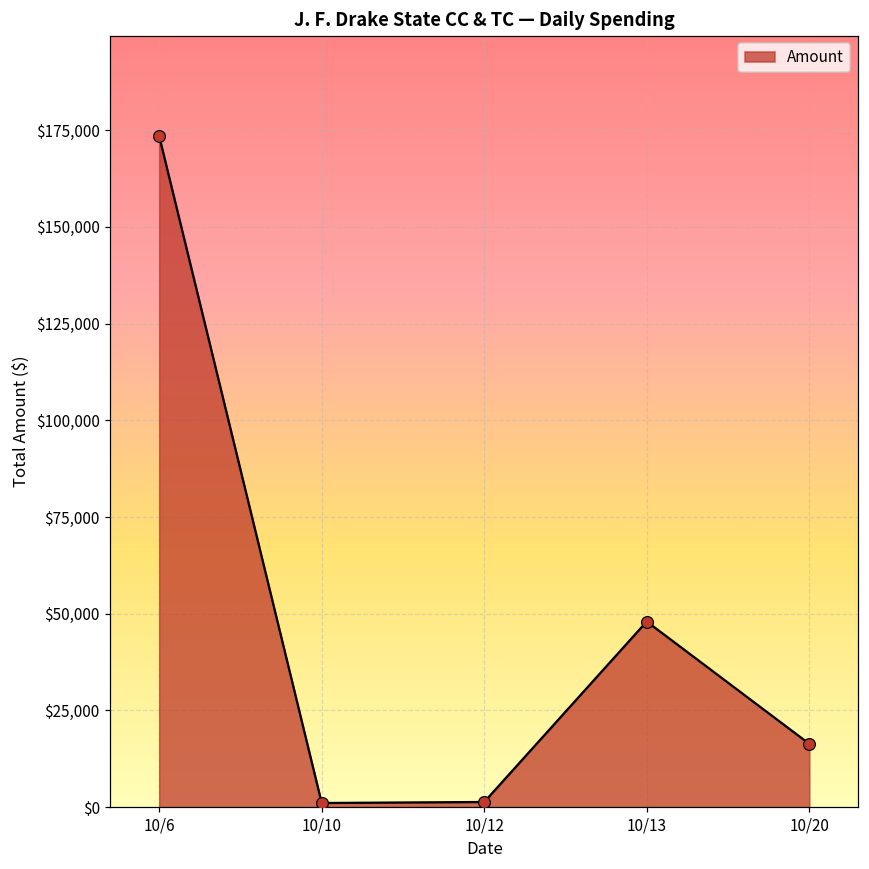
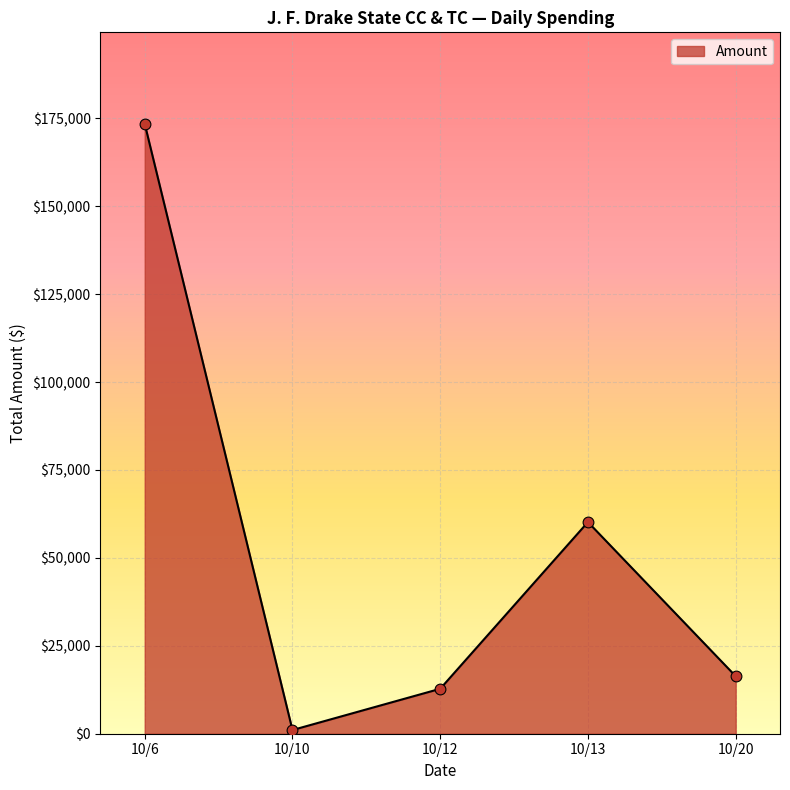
  {
    "10/6": "$173,000",
    "10/10": "$1,000",
-   "10/12": "$1,000",
-   "10/13": "$48,000",
+   "10/12": "$13,000",
+   "10/13": "$60,000",
    "10/20": "$16,000"
  }
